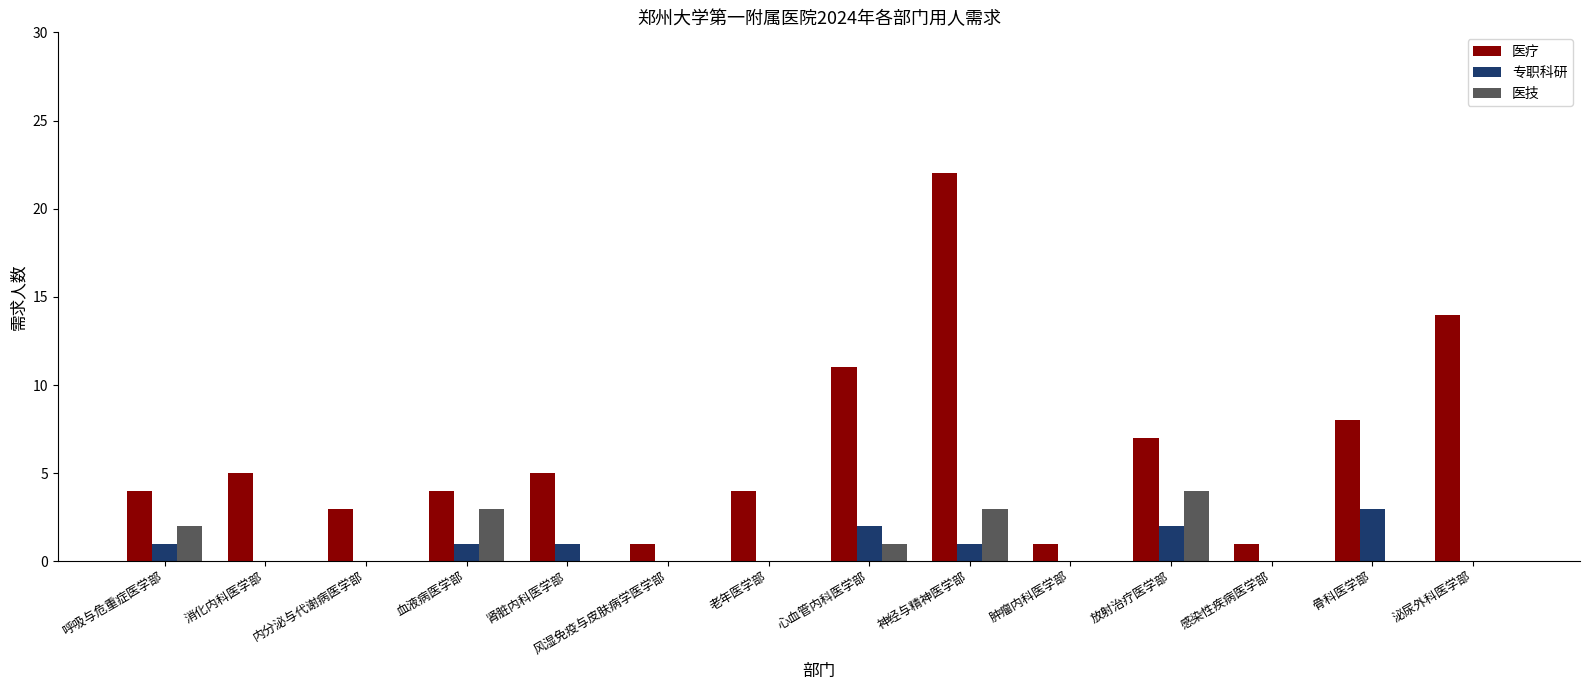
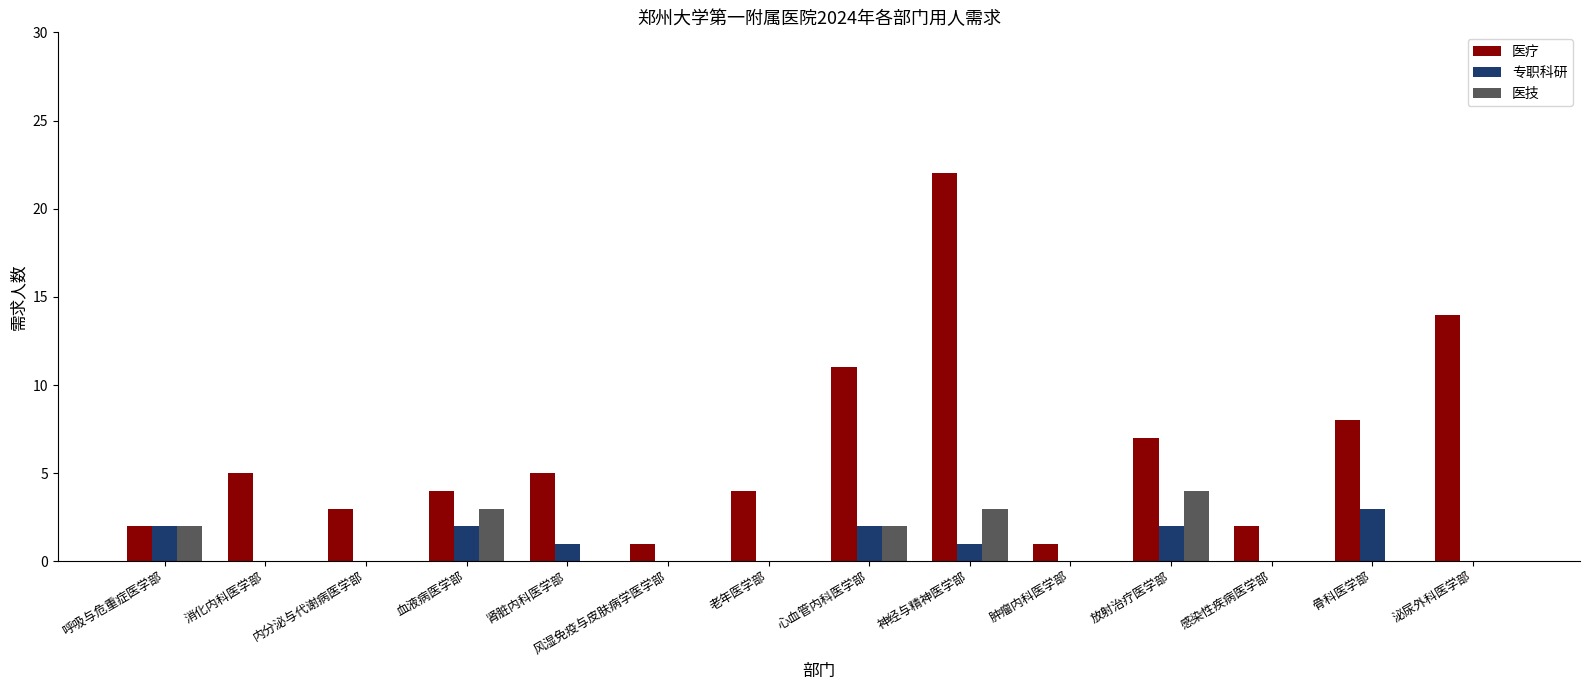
  {
    "医疗": {
-     "呼吸与危重症医学部": 4,
+     "呼吸与危重症医学部": 2,
      "消化内科医学部": 5,
      "内分泌与代谢病医学部": 3,
      "血液病医学部": 4,
      "肾脏内科医学部": 5,
      "风湿免疫与皮肤病学医学部": 1,
      "老年医学部": 4,
      "心血管内科医学部": 11,
      "神经与精神医学部": 22,
      "肿瘤内科医学部": 1,
      "放射治疗医学部": 7,
-     "感染性疾病医学部": 1,
+     "感染性疾病医学部": 2,
      "骨科医学部": 8,
      "泌尿外科医学部": 14
    },
    "专职科研": {
-     "呼吸与危重症医学部": 1,
+     "呼吸与危重症医学部": 2,
      "消化内科医学部": 0,
      "内分泌与代谢病医学部": 0,
-     "血液病医学部": 1,
+     "血液病医学部": 2,
      "肾脏内科医学部": 1,
      "风湿免疫与皮肤病学医学部": 0,
      "老年医学部": 0,
      "心血管内科医学部": 2,
      "神经与精神医学部": 1,
      "肿瘤内科医学部": 0,
      "放射治疗医学部": 2,
      "感染性疾病医学部": 0,
      "骨科医学部": 3,
      "泌尿外科医学部": 0
    },
    "医技": {
      "呼吸与危重症医学部": 2,
      "消化内科医学部": 0,
      "内分泌与代谢病医学部": 0,
      "血液病医学部": 3,
      "肾脏内科医学部": 0,
      "风湿免疫与皮肤病学医学部": 0,
      "老年医学部": 0,
-     "心血管内科医学部": 1,
+     "心血管内科医学部": 2,
      "神经与精神医学部": 3,
      "肿瘤内科医学部": 0,
      "放射治疗医学部": 4,
      "感染性疾病医学部": 0,
      "骨科医学部": 0,
      "泌尿外科医学部": 0
    }
  }
